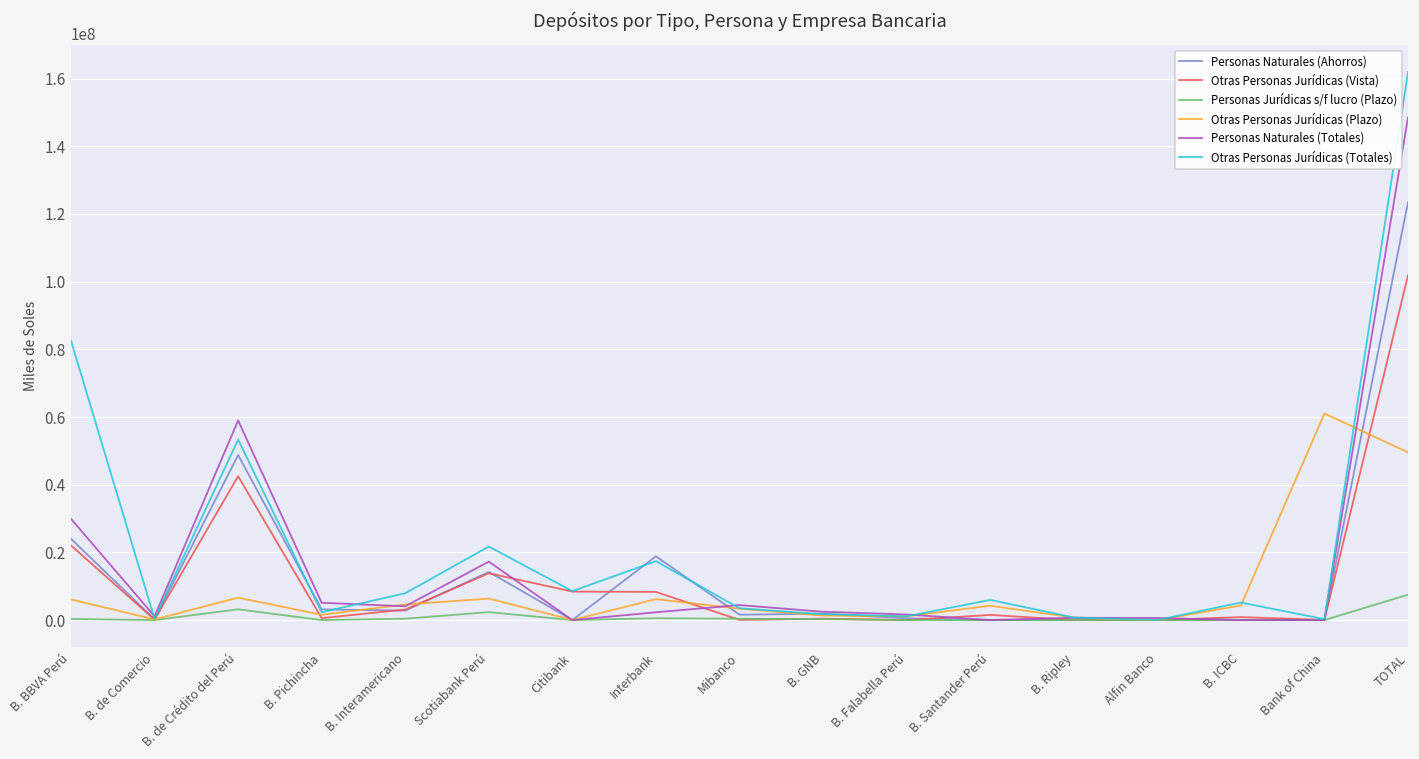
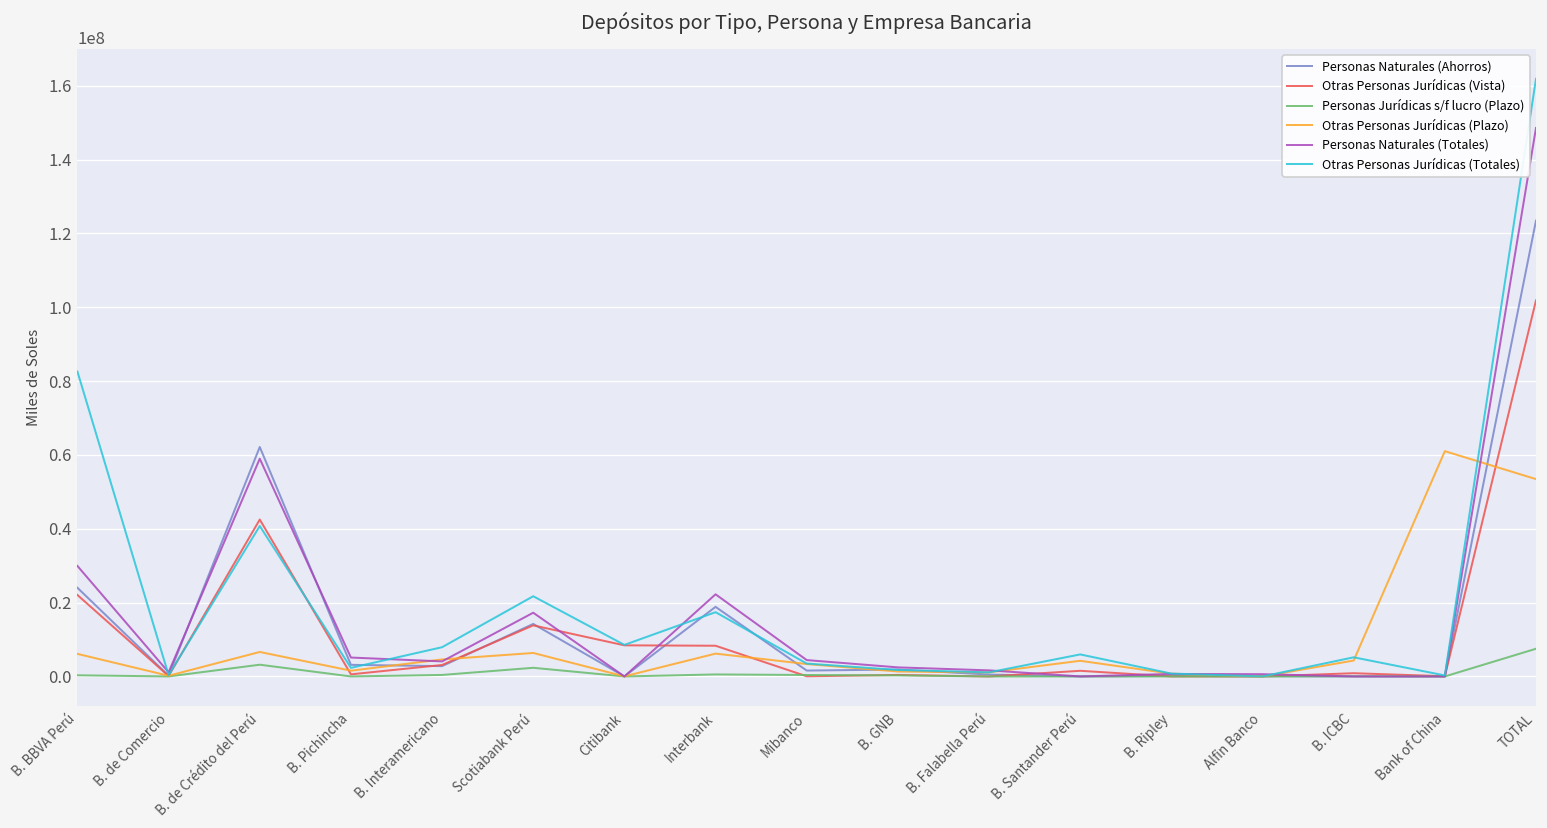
  {
    "Personas Naturales (Ahorros)": {
      "B. BBVA Perú": 24000000,
-     "B. de Crédito del Perú": 49000000,
+     "B. de Crédito del Perú": 62000000,
      "B. Pichincha": 3000000,
      "Interbank": 19000000,
      "Mibanco": 2000000,
      "TOTAL": 123000000
    },
    "Otras Personas Jurídicas (Vista)": {
      "B. BBVA Perú": 22000000,
      "B. de Crédito del Perú": 42000000,
      "Interbank": 8000000,
      "B. Santander Perú": 2000000,
      "B. ICBC": 1000000,
      "TOTAL": 102000000
    },
    "Personas Jurídicas s/f lucro (Plazo)": {
      "B. BBVA Perú": 0,
      "B. de Crédito del Perú": 3000000,
      "B. Interamericano": 0,
      "Scotiabank Perú": 2000000,
      "Interbank": 1000000,
      "TOTAL": 8000000
    },
    "Otras Personas Jurídicas (Plazo)": {
      "B. BBVA Perú": 6000000,
      "B. de Crédito del Perú": 7000000,
      "Scotiabank Perú": 6000000,
      "Interbank": 6000000,
      "B. Santander Perú": 4000000,
      "B. ICBC": 4000000,
      "Bank of China": 61000000,
-     "TOTAL": 50000000
+     "TOTAL": 53000000
    },
    "Personas Naturales (Totales)": {
      "B. BBVA Perú": 30000000,
      "B. de Crédito del Perú": 59000000,
      "B. Pichincha": 5000000,
      "Scotiabank Perú": 17000000,
-     "Interbank": 2000000,
+     "Interbank": 22000000,
      "Mibanco": 4000000,
      "TOTAL": 149000000
    },
    "Otras Personas Jurídicas (Totales)": {
      "B. BBVA Perú": 83000000,
-     "B. de Crédito del Perú": 53000000,
+     "B. de Crédito del Perú": 41000000,
      "B. Interamericano": 8000000,
      "Scotiabank Perú": 22000000,
      "Interbank": 17000000,
      "B. Santander Perú": 6000000,
      "B. ICBC": 5000000,
      "TOTAL": 162000000
    }
  }
